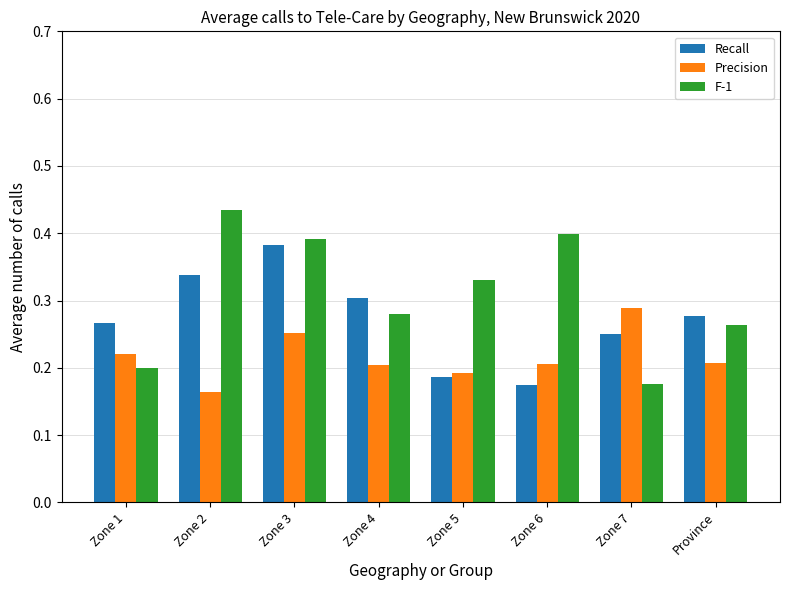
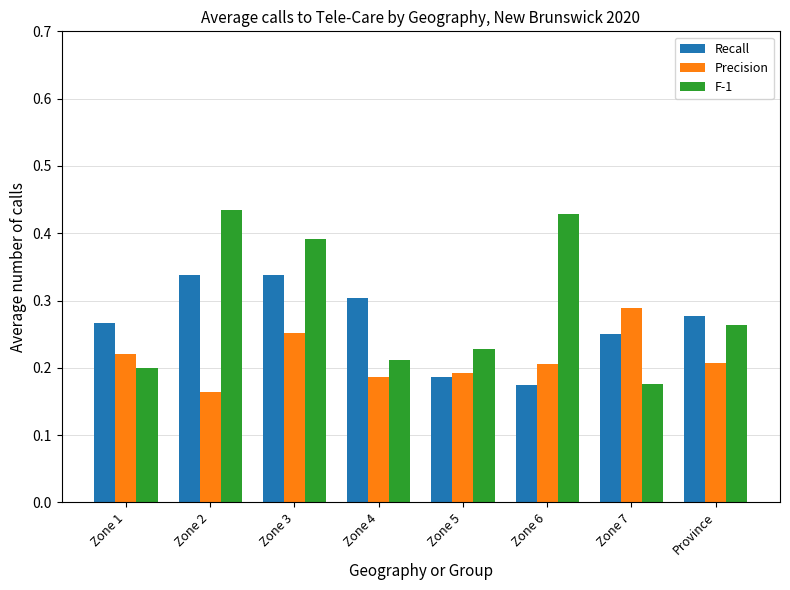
  {
    "Recall": {
      "Zone 1": 0.27,
      "Zone 2": 0.34,
-     "Zone 3": 0.38,
+     "Zone 3": 0.34,
      "Zone 4": 0.30,
      "Zone 5": 0.19,
      "Zone 6": 0.17,
      "Zone 7": 0.25,
      "Province": 0.28
    },
    "Precision": {
      "Zone 1": 0.22,
      "Zone 2": 0.16,
      "Zone 3": 0.25,
-     "Zone 4": 0.20,
+     "Zone 4": 0.19,
      "Zone 5": 0.19,
      "Zone 6": 0.21,
      "Zone 7": 0.29,
      "Province": 0.21
    },
    "F-1": {
      "Zone 1": 0.20,
      "Zone 2": 0.43,
      "Zone 3": 0.39,
-     "Zone 4": 0.28,
-     "Zone 5": 0.33,
-     "Zone 6": 0.40,
+     "Zone 4": 0.21,
+     "Zone 5": 0.23,
+     "Zone 6": 0.43,
      "Zone 7": 0.18,
      "Province": 0.26
    }
  }
